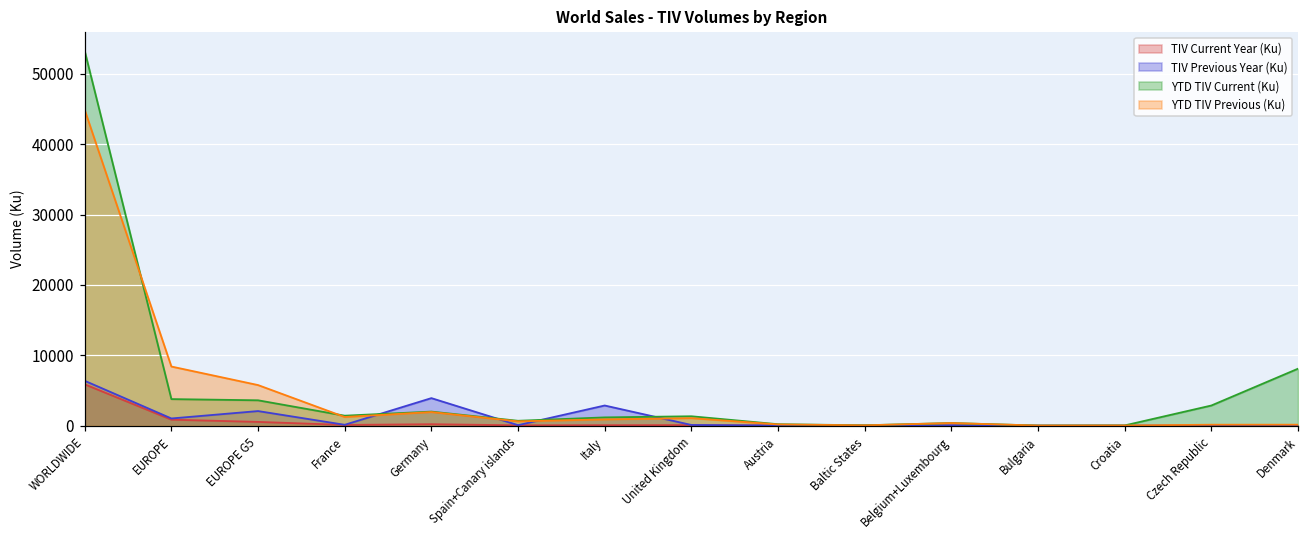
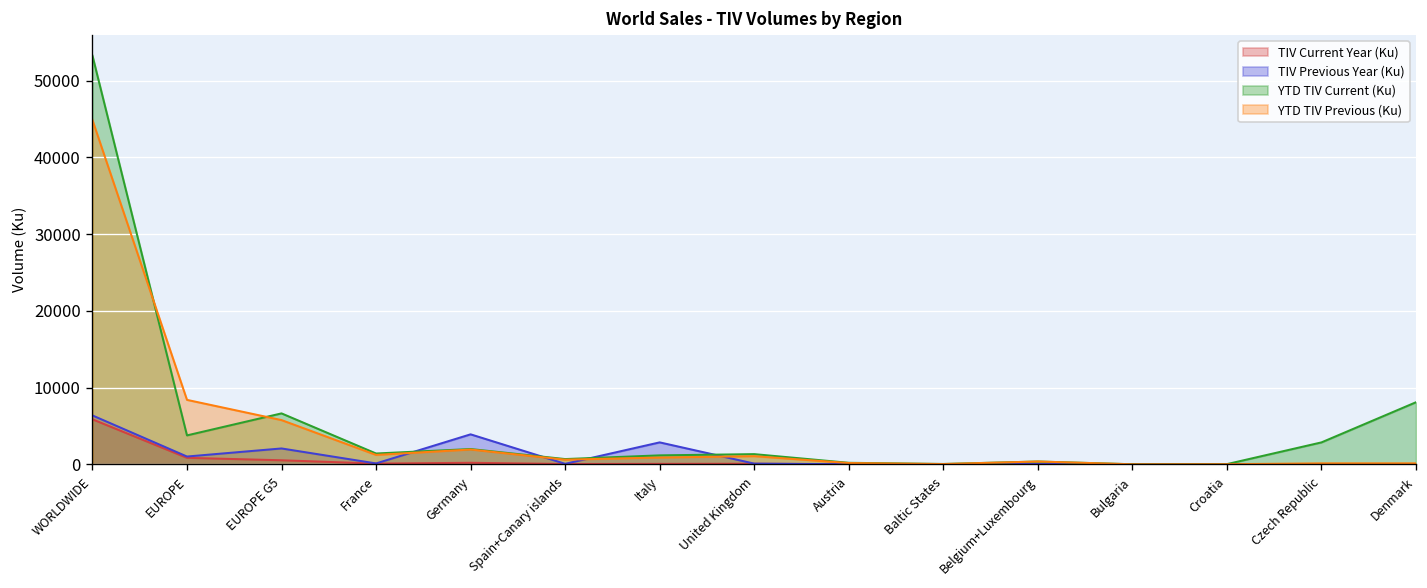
  {
    "TIV Previous Year (Ku)": {
      "WORLDWIDE": 6000,
      "EUROPE G5": 2000,
      "Germany": 4000,
      "Italy": 3000
    },
    "YTD TIV Current (Ku)": {
      "WORLDWIDE": 53000,
      "EUROPE": 4000,
-     "EUROPE G5": 4000,
+     "EUROPE G5": 7000,
      "Czech Republic": 3000,
      "Denmark": 8000
    }
  }
